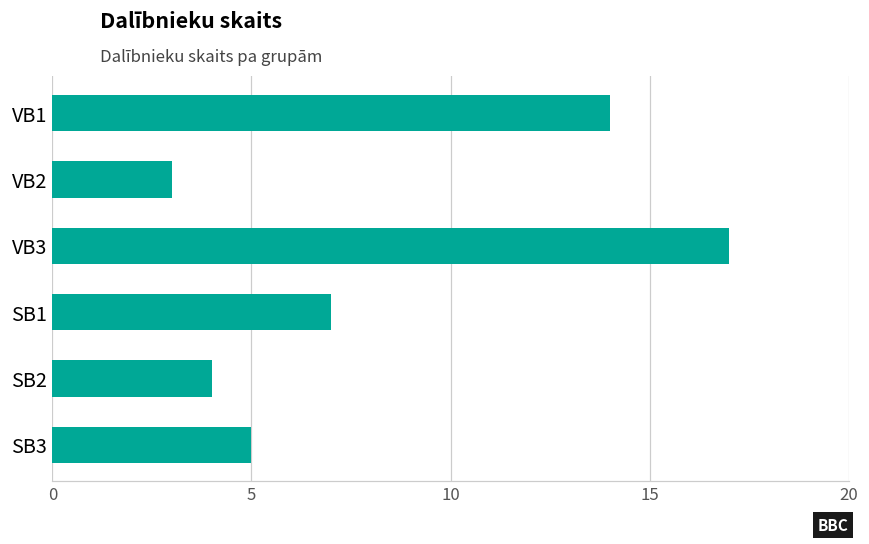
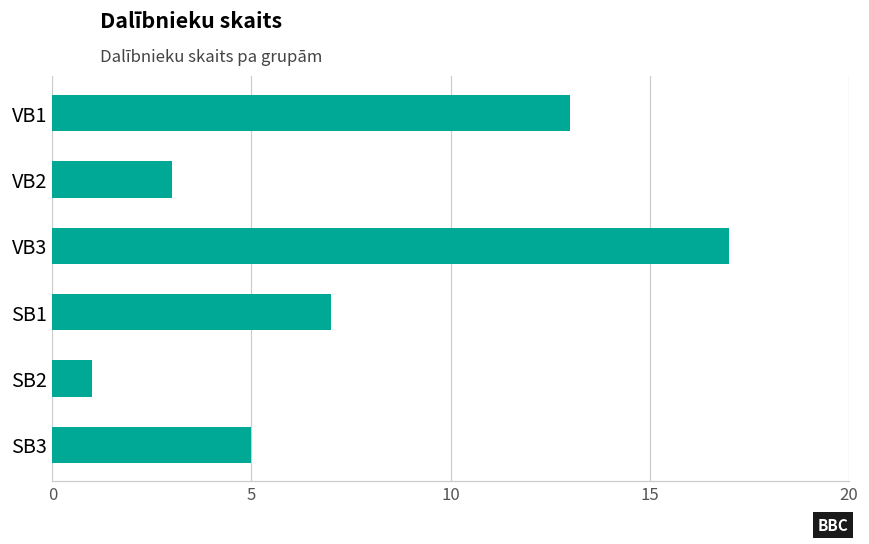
  {
-   "VB1": 14,
+   "VB1": 13,
    "VB2": 3,
    "VB3": 17,
    "SB1": 7,
-   "SB2": 4,
+   "SB2": 1,
    "SB3": 5
  }
